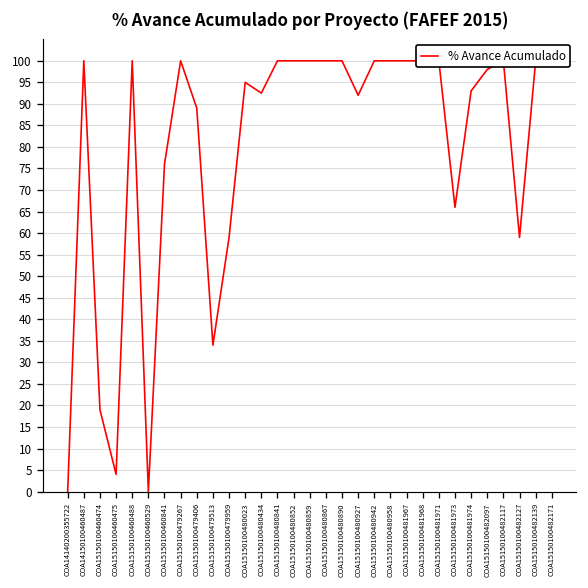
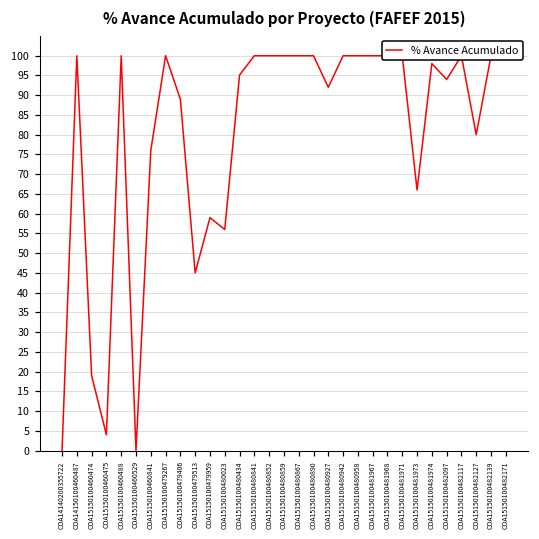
  {
    "COA14140200355722": 0,
    "COA14150100460487": 100,
    "COA15150100460474": 19,
    "COA15150100460475": 4,
    "COA15150100460488": 100,
    "COA15150100460529": 0,
    "COA15150100460841": 76,
    "COA15150100479267": 100,
    "COA15150100479406": 89,
-   "COA15150100479513": 34,
+   "COA15150100479513": 45,
    "COA15150100479959": 59,
-   "COA15150100480023": 95,
-   "COA15150100480434": 93,
+   "COA15150100480023": 56,
+   "COA15150100480434": 95,
    "COA15150100480841": 100,
    "COA15150100480852": 100,
    "COA15150100480859": 100,
    "COA15150100480867": 100,
    "COA15150100480890": 100,
    "COA15150100480927": 92,
    "COA15150100480942": 100,
    "COA15150100480958": 100,
    "COA15150100481967": 100,
    "COA15150100481973": 66,
-   "COA15150100481974": 93,
-   "COA15150100482097": 98,
-   "COA15150100482127": 59
+   "COA15150100481974": 98,
+   "COA15150100482097": 94,
+   "COA15150100482127": 80
  }
